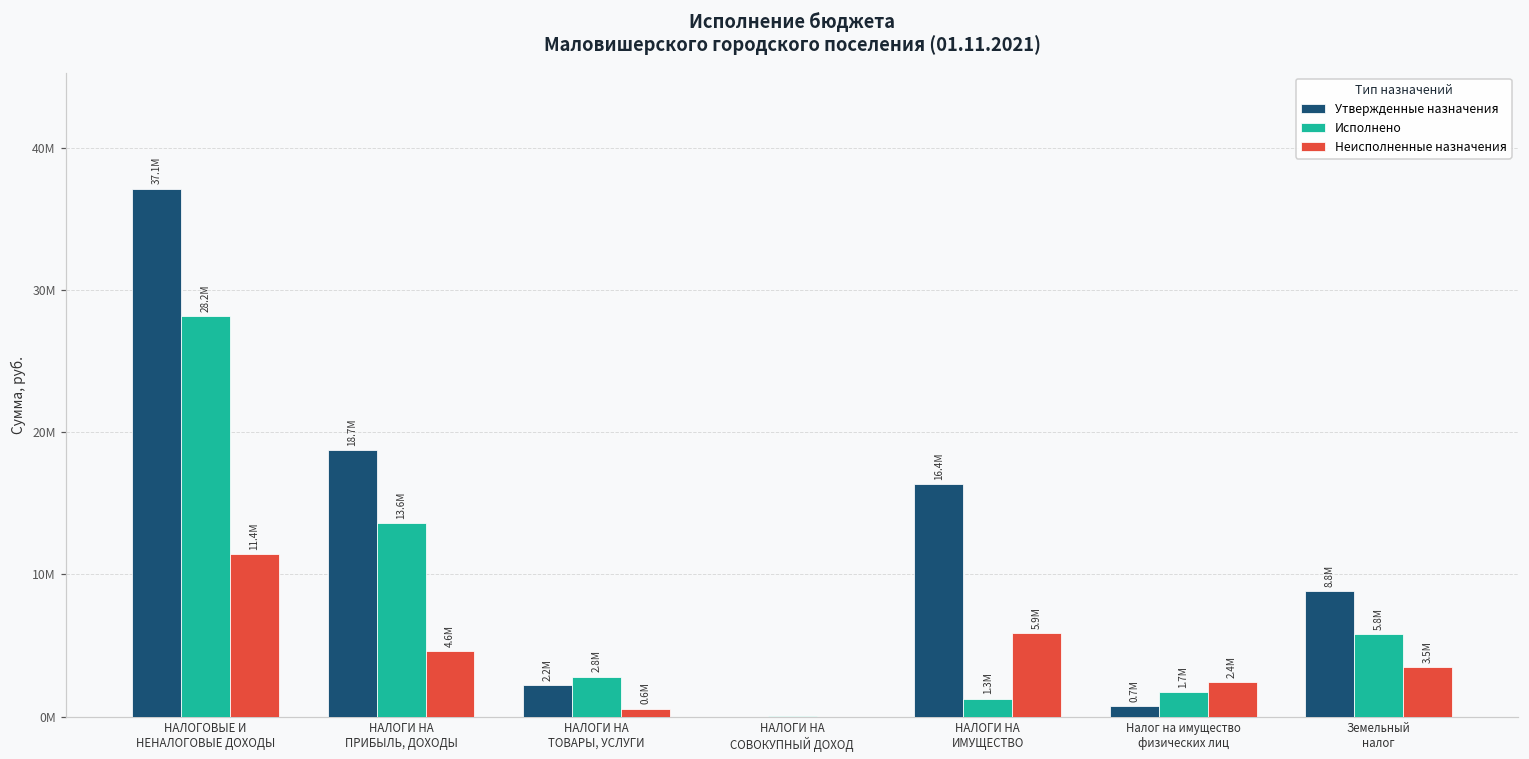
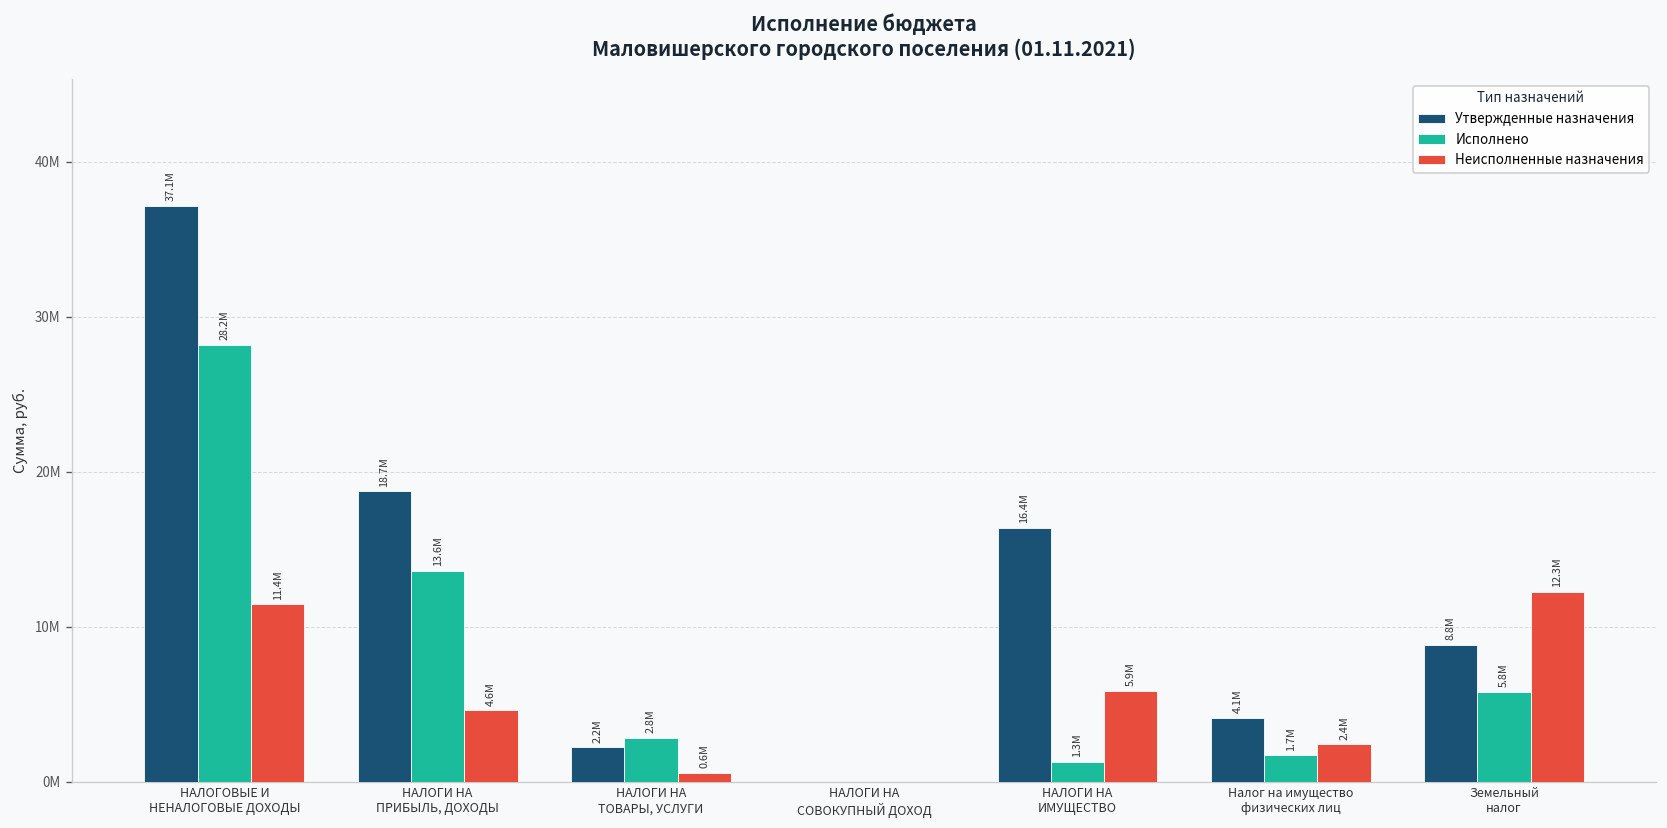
  {
    "Утвержденные назначения": {
      "НАЛОГОВЫЕ И НЕНАЛОГОВЫЕ ДОХОДЫ": "37.1M",
      "НАЛОГИ НА ПРИБЫЛЬ, ДОХОДЫ": "18.7M",
      "НАЛОГИ НА ТОВАРЫ, УСЛУГИ": "2.2M",
      "НАЛОГИ НА ИМУЩЕСТВО": "16.4M",
-     "Налог на имущество физических лиц": "0.7M",
+     "Налог на имущество физических лиц": "4.1M",
      "Земельный налог": "8.8M"
    },
    "Исполнено": {
      "НАЛОГОВЫЕ И НЕНАЛОГОВЫЕ ДОХОДЫ": "28.2M",
      "НАЛОГИ НА ПРИБЫЛЬ, ДОХОДЫ": "13.6M",
      "НАЛОГИ НА ТОВАРЫ, УСЛУГИ": "2.8M",
      "НАЛОГИ НА ИМУЩЕСТВО": "1.3M",
      "Налог на имущество физических лиц": "1.7M",
      "Земельный налог": "5.8M"
    },
    "Неисполненные назначения": {
      "НАЛОГОВЫЕ И НЕНАЛОГОВЫЕ ДОХОДЫ": "11.4M",
      "НАЛОГИ НА ПРИБЫЛЬ, ДОХОДЫ": "4.6M",
      "НАЛОГИ НА ТОВАРЫ, УСЛУГИ": "0.6M",
      "НАЛОГИ НА ИМУЩЕСТВО": "5.9M",
      "Налог на имущество физических лиц": "2.4M",
-     "Земельный налог": "3.5M"
+     "Земельный налог": "12.3M"
    }
  }
